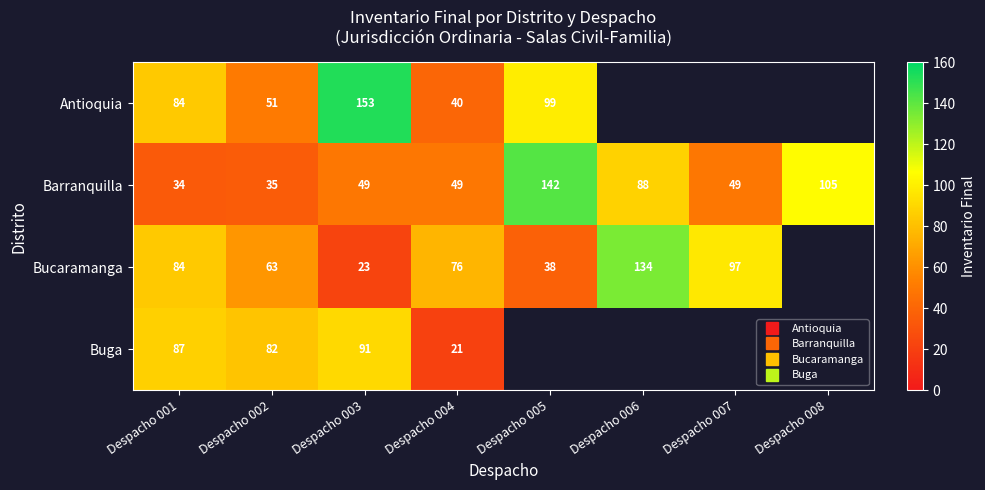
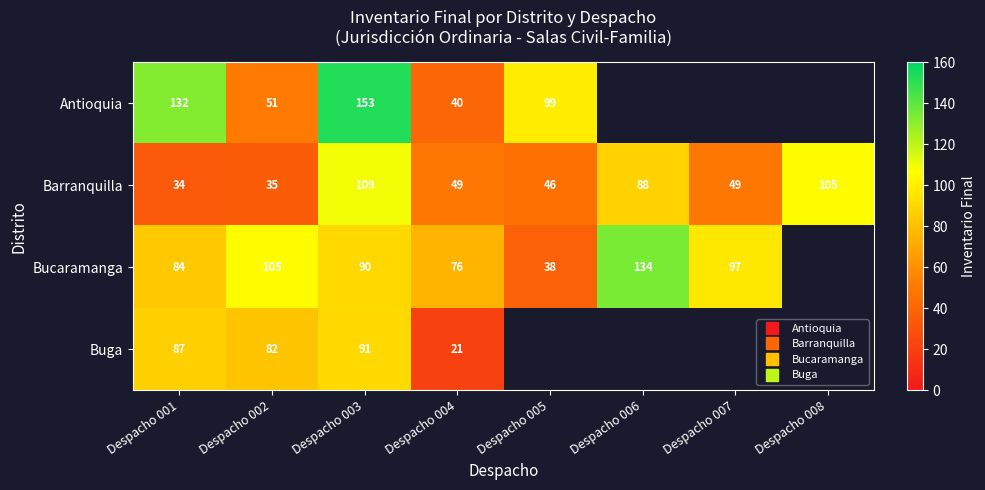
  {
    "Antioquia": {
-     "Despacho 001": 84,
+     "Despacho 001": 132,
      "Despacho 002": 51,
      "Despacho 003": 153,
      "Despacho 004": 40,
      "Despacho 005": 99
    },
    "Barranquilla": {
      "Despacho 001": 34,
      "Despacho 002": 35,
-     "Despacho 003": 49,
+     "Despacho 003": 109,
      "Despacho 004": 49,
-     "Despacho 005": 142,
+     "Despacho 005": 46,
      "Despacho 006": 88,
      "Despacho 007": 49,
      "Despacho 008": 105
    },
    "Bucaramanga": {
      "Despacho 001": 84,
-     "Despacho 002": 63,
-     "Despacho 003": 23,
+     "Despacho 002": 105,
+     "Despacho 003": 90,
      "Despacho 004": 76,
      "Despacho 005": 38,
      "Despacho 006": 134,
      "Despacho 007": 97
    },
    "Buga": {
      "Despacho 001": 87,
      "Despacho 002": 82,
      "Despacho 003": 91,
      "Despacho 004": 21
    }
  }
